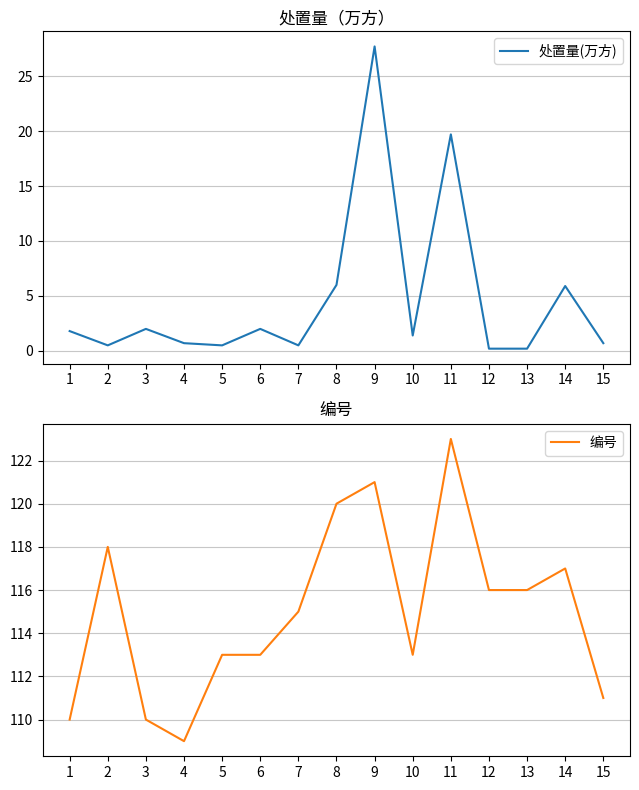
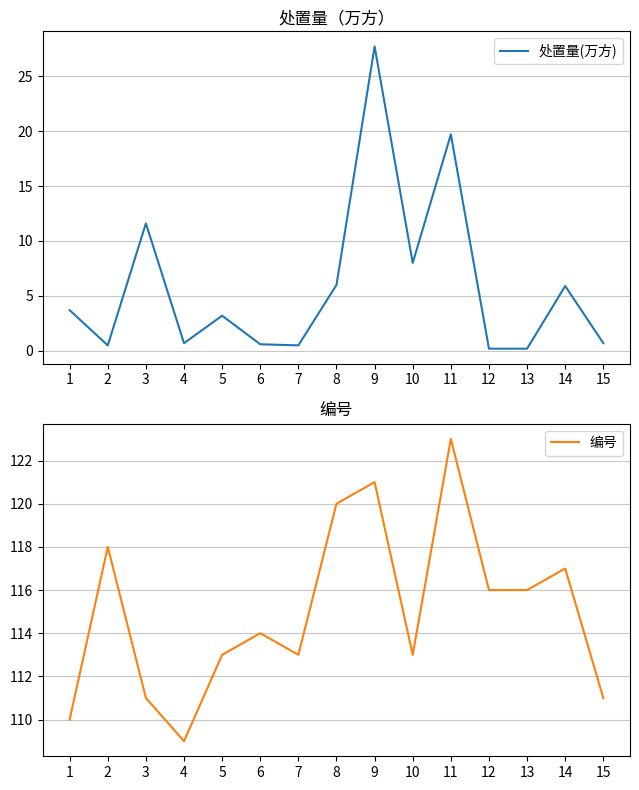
  {
    "处置量（万方）": {
-     "1": 1.8,
+     "1": 3.7,
      "2": 0.5,
-     "3": 2.0,
+     "3": 11.6,
      "4": 0.7,
-     "5": 0.5,
-     "6": 2.0,
+     "5": 3.2,
+     "6": 0.6,
      "7": 0.5,
      "8": 6.0,
      "9": 27.7,
-     "10": 1.4,
+     "10": 8.0,
      "11": 19.7,
      "12": 0.2,
      "13": 0.2,
      "14": 5.9,
      "15": 0.7
    },
    "编号": {
      "1": 110,
      "2": 118,
-     "3": 110,
+     "3": 111,
      "4": 109,
      "5": 113,
-     "6": 113,
-     "7": 115,
+     "6": 114,
+     "7": 113,
      "8": 120,
      "9": 121,
      "10": 113,
      "11": 123,
      "12": 116,
      "13": 116,
      "14": 117,
      "15": 111
    }
  }
